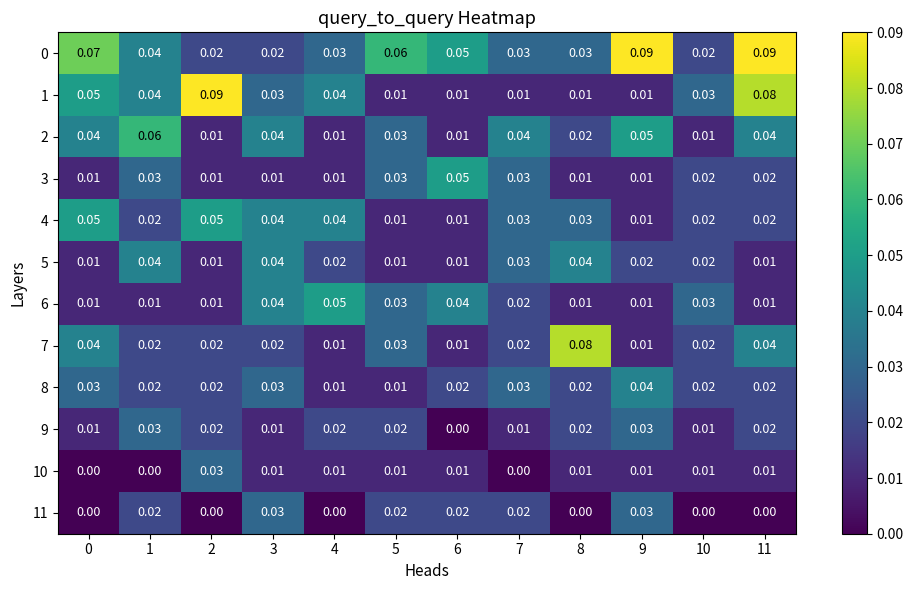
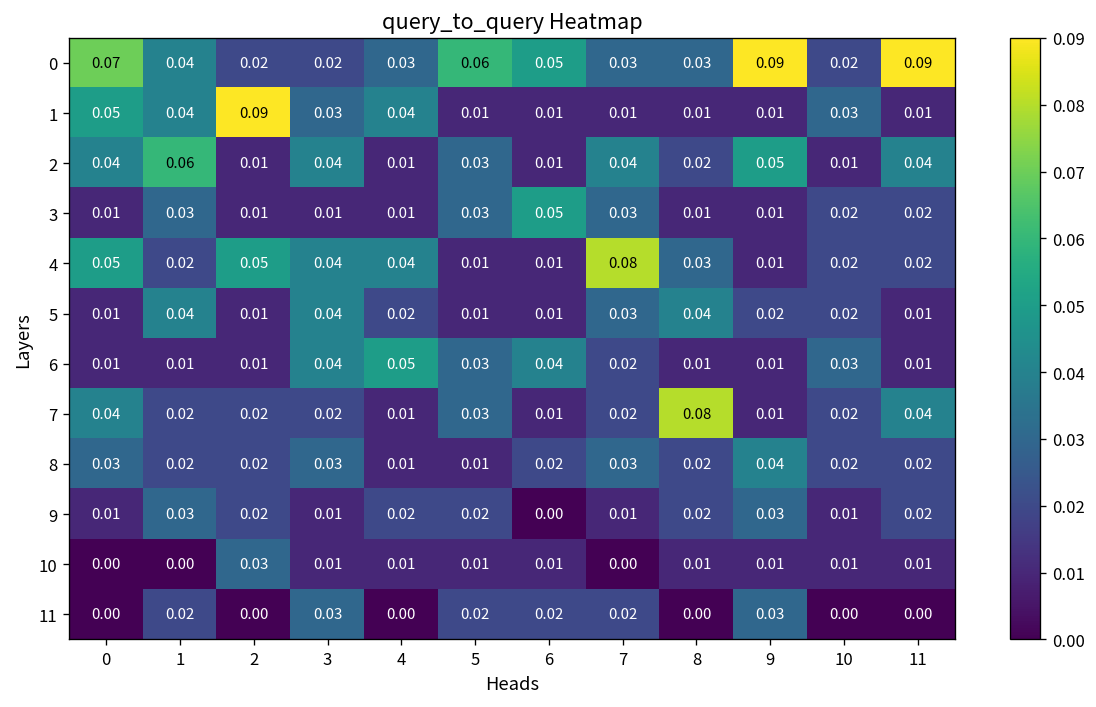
  {
    "0": {
      "0": 0.07,
      "1": 0.04,
      "2": 0.02,
      "3": 0.02,
      "4": 0.03,
      "5": 0.06,
      "6": 0.05,
      "7": 0.03,
      "8": 0.03,
      "9": 0.09,
      "10": 0.02,
      "11": 0.09
    },
    "1": {
      "0": 0.05,
      "1": 0.04,
      "2": 0.09,
      "3": 0.03,
      "4": 0.04,
      "5": 0.01,
      "6": 0.01,
      "7": 0.01,
      "8": 0.01,
      "9": 0.01,
      "10": 0.03,
-     "11": 0.08
+     "11": 0.01
    },
    "2": {
      "0": 0.04,
      "1": 0.06,
      "2": 0.01,
      "3": 0.04,
      "4": 0.01,
      "5": 0.03,
      "6": 0.01,
      "7": 0.04,
      "8": 0.02,
      "9": 0.05,
      "10": 0.01,
      "11": 0.04
    },
    "3": {
      "0": 0.01,
      "1": 0.03,
      "2": 0.01,
      "3": 0.01,
      "4": 0.01,
      "5": 0.03,
      "6": 0.05,
      "7": 0.03,
      "8": 0.01,
      "9": 0.01,
      "10": 0.02,
      "11": 0.02
    },
    "4": {
      "0": 0.05,
      "1": 0.02,
      "2": 0.05,
      "3": 0.04,
      "4": 0.04,
      "5": 0.01,
      "6": 0.01,
-     "7": 0.03,
+     "7": 0.08,
      "8": 0.03,
      "9": 0.01,
      "10": 0.02,
      "11": 0.02
    },
    "5": {
      "0": 0.01,
      "1": 0.04,
      "2": 0.01,
      "3": 0.04,
      "4": 0.02,
      "5": 0.01,
      "6": 0.01,
      "7": 0.03,
      "8": 0.04,
      "9": 0.02,
      "10": 0.02,
      "11": 0.01
    },
    "6": {
      "0": 0.01,
      "1": 0.01,
      "2": 0.01,
      "3": 0.04,
      "4": 0.05,
      "5": 0.03,
      "6": 0.04,
      "7": 0.02,
      "8": 0.01,
      "9": 0.01,
      "10": 0.03,
      "11": 0.01
    },
    "7": {
      "0": 0.04,
      "1": 0.02,
      "2": 0.02,
      "3": 0.02,
      "4": 0.01,
      "5": 0.03,
      "6": 0.01,
      "7": 0.02,
      "8": 0.08,
      "9": 0.01,
      "10": 0.02,
      "11": 0.04
    },
    "8": {
      "0": 0.03,
      "1": 0.02,
      "2": 0.02,
      "3": 0.03,
      "4": 0.01,
      "5": 0.01,
      "6": 0.02,
      "7": 0.03,
      "8": 0.02,
      "9": 0.04,
      "10": 0.02,
      "11": 0.02
    },
    "9": {
      "0": 0.01,
      "1": 0.03,
      "2": 0.02,
      "3": 0.01,
      "4": 0.02,
      "5": 0.02,
      "6": 0.00,
      "7": 0.01,
      "8": 0.02,
      "9": 0.03,
      "10": 0.01,
      "11": 0.02
    },
    "10": {
      "0": 0.00,
      "1": 0.00,
      "2": 0.03,
      "3": 0.01,
      "4": 0.01,
      "5": 0.01,
      "6": 0.01,
      "7": 0.00,
      "8": 0.01,
      "9": 0.01,
      "10": 0.01,
      "11": 0.01
    },
    "11": {
      "0": 0.00,
      "1": 0.02,
      "2": 0.00,
      "3": 0.03,
      "4": 0.00,
      "5": 0.02,
      "6": 0.02,
      "7": 0.02,
      "8": 0.00,
      "9": 0.03,
      "10": 0.00,
      "11": 0.00
    }
  }
